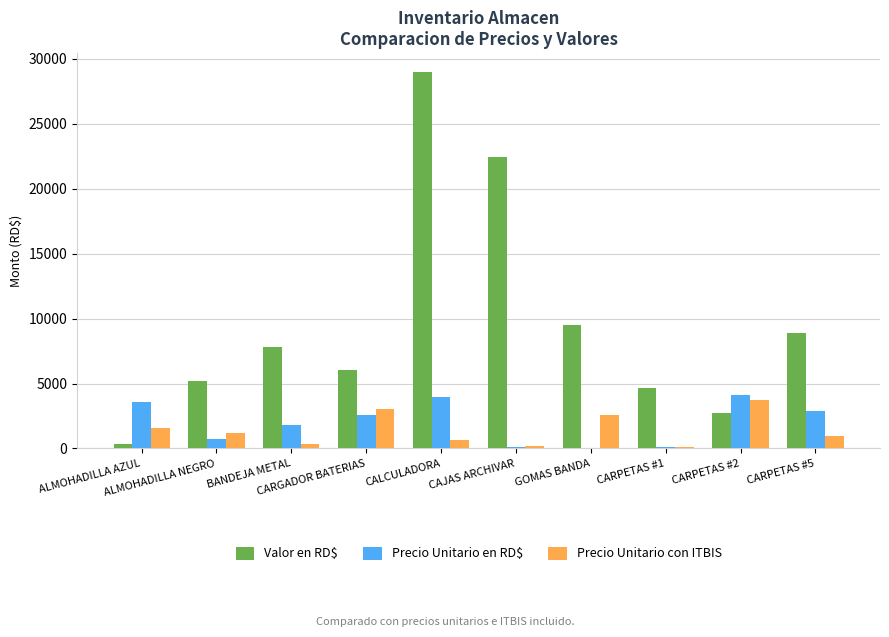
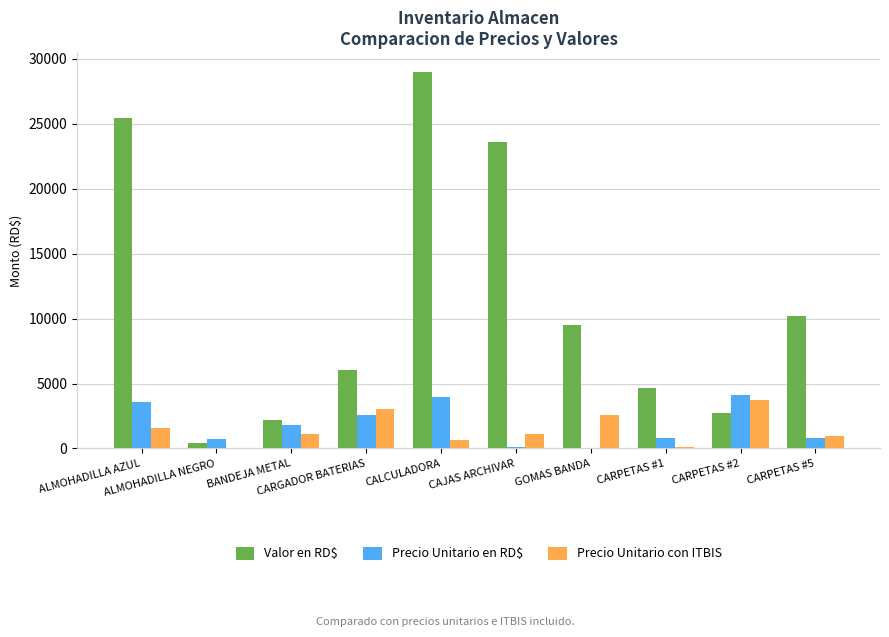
  {
    "Valor en RD$": {
-     "ALMOHADILLA AZUL": 300,
-     "ALMOHADILLA NEGRO": 5200,
-     "BANDEJA METAL": 7800,
+     "ALMOHADILLA AZUL": 25400,
+     "ALMOHADILLA NEGRO": 400,
+     "BANDEJA METAL": 2200,
      "CARGADOR BATERIAS": 6000,
      "CALCULADORA": 29000,
-     "CAJAS ARCHIVAR": 22400,
+     "CAJAS ARCHIVAR": 23600,
      "GOMAS BANDA": 9500,
      "CARPETAS #1": 4600,
      "CARPETAS #2": 2700,
-     "CARPETAS #5": 8900
+     "CARPETAS #5": 10200
    },
    "Precio Unitario en RD$": {
      "ALMOHADILLA AZUL": 3600,
      "ALMOHADILLA NEGRO": 800,
      "BANDEJA METAL": 1800,
      "CARGADOR BATERIAS": 2600,
      "CALCULADORA": 4000,
-     "CARPETAS #1": 100,
+     "CARPETAS #1": 800,
      "CARPETAS #2": 4100,
-     "CARPETAS #5": 2900
+     "CARPETAS #5": 800
    },
    "Precio Unitario con ITBIS": {
      "ALMOHADILLA AZUL": 1600,
-     "ALMOHADILLA NEGRO": 1200,
-     "BANDEJA METAL": 400,
+     "ALMOHADILLA NEGRO": 0,
+     "BANDEJA METAL": 1100,
      "CARGADOR BATERIAS": 3000,
      "CALCULADORA": 600,
-     "CAJAS ARCHIVAR": 200,
+     "CAJAS ARCHIVAR": 1100,
      "GOMAS BANDA": 2600,
      "CARPETAS #2": 3800,
      "CARPETAS #5": 900
    }
  }
